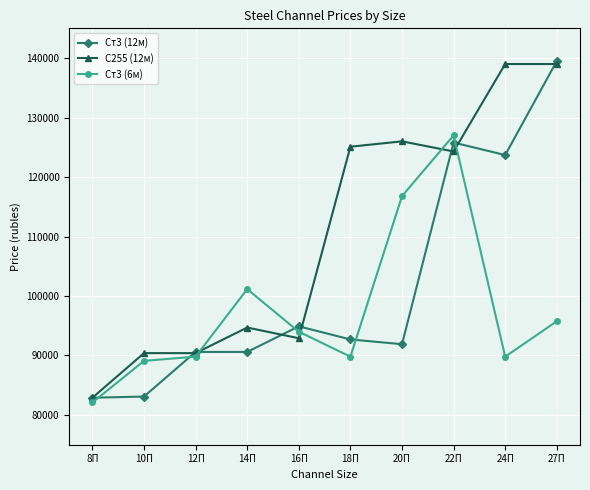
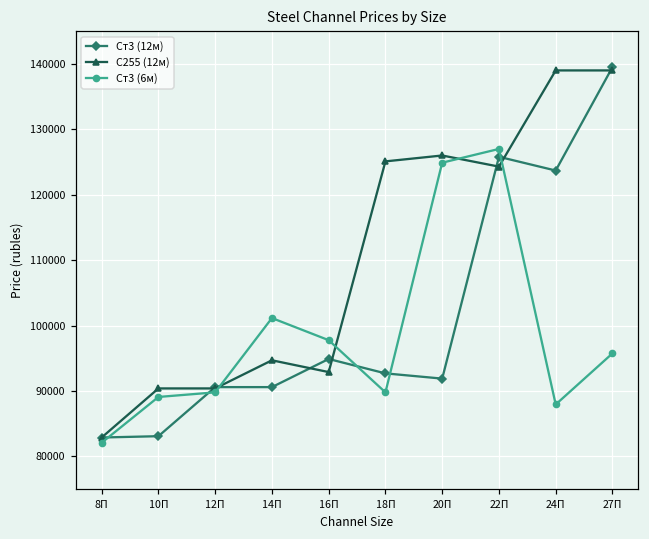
  {
    "Ст3 (6м)": {
      "8П": 82000,
      "10П": 89000,
      "12П": 90000,
      "14П": 101000,
-     "16П": 94000,
+     "16П": 98000,
      "18П": 90000,
-     "20П": 117000,
+     "20П": 125000,
      "22П": 127000,
-     "24П": 90000,
+     "24П": 88000,
      "27П": 96000
    }
  }
